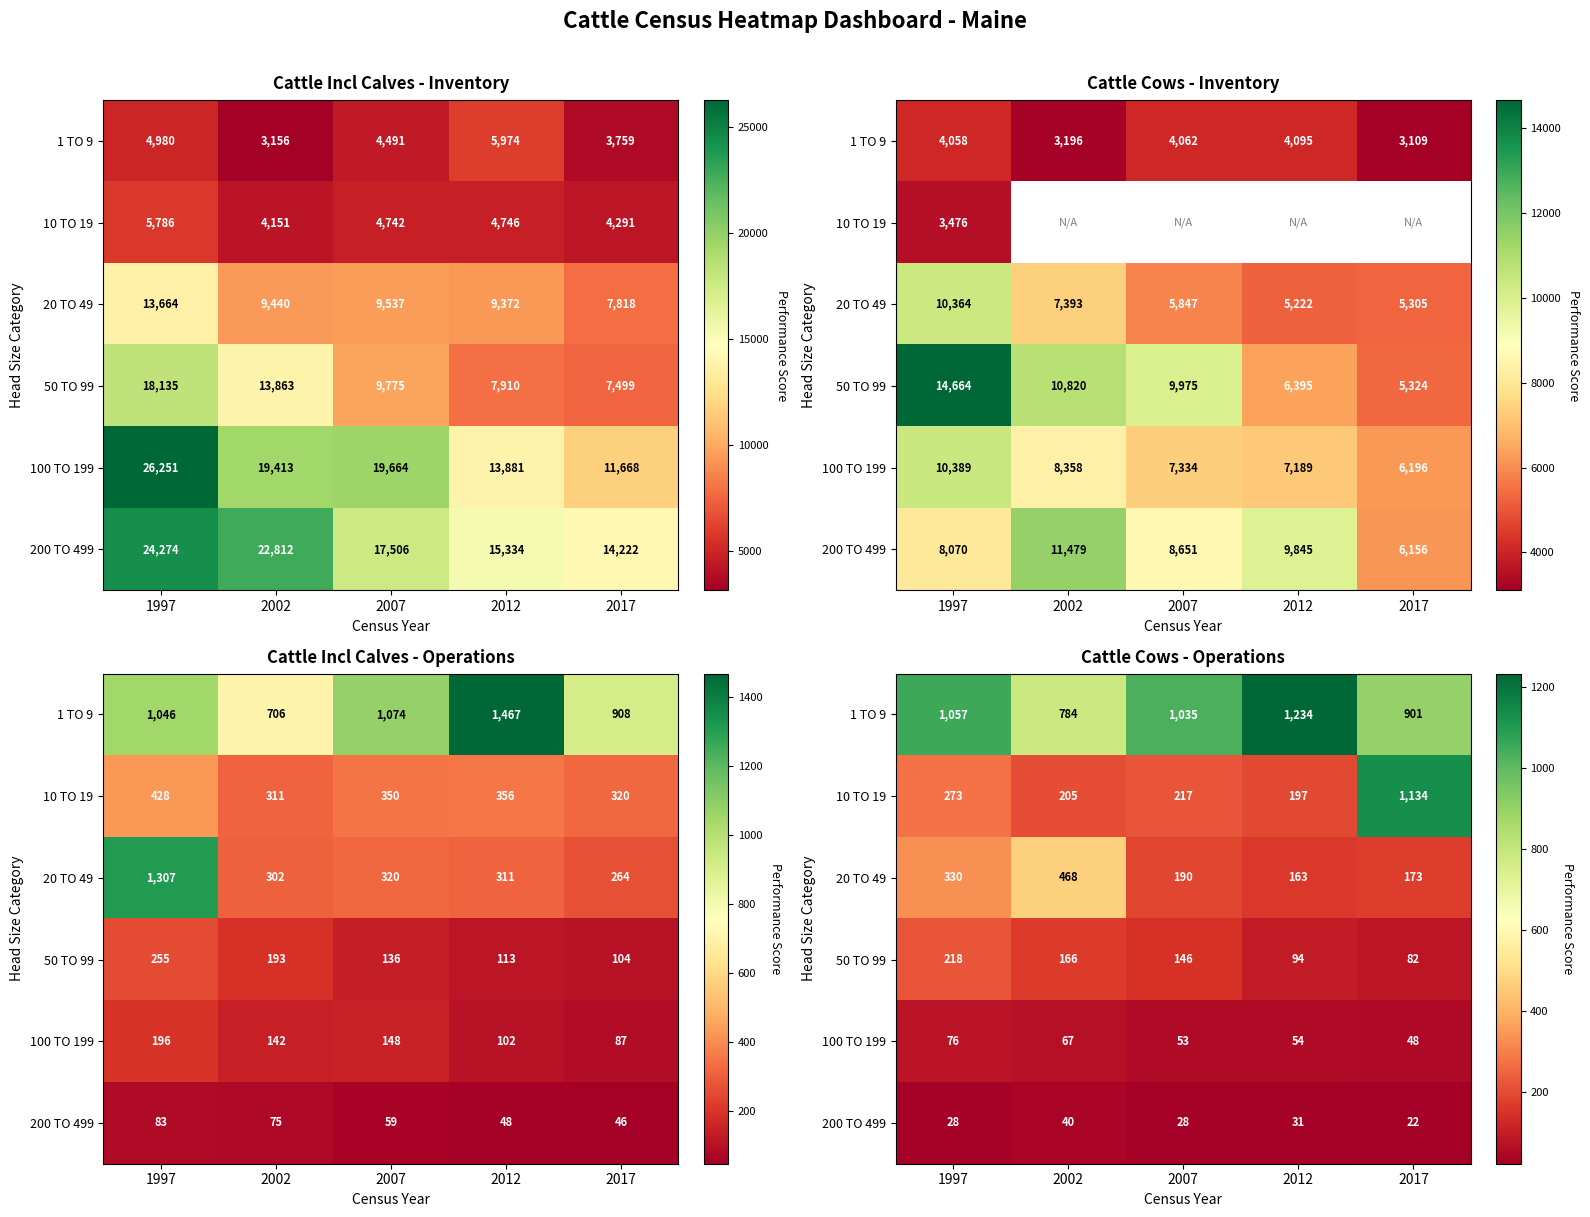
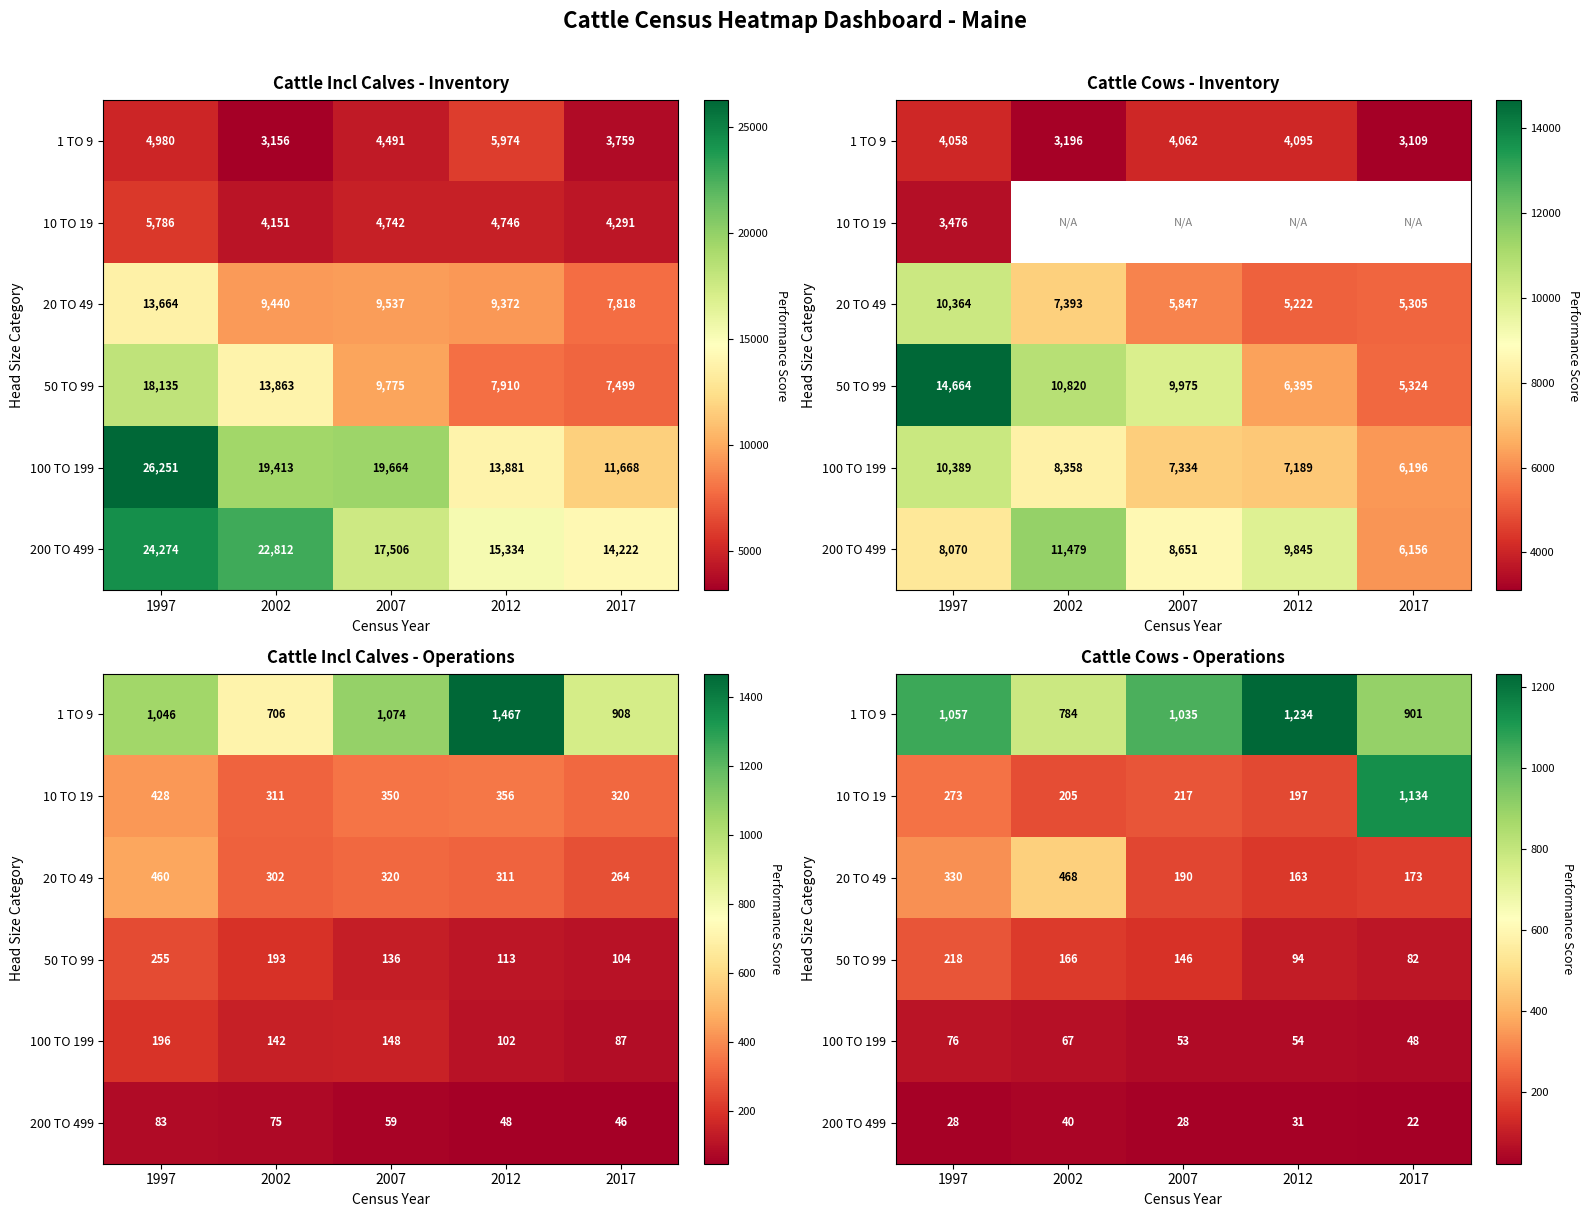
  {
    "Cattle Incl Calves - Inventory": {
      "1 TO 9": {
        "1997": "4,980",
        "2002": "3,156",
        "2007": "4,491",
        "2012": "5,974",
        "2017": "3,759"
      },
      "10 TO 19": {
        "1997": "5,786",
        "2002": "4,151",
        "2007": "4,742",
        "2012": "4,746",
        "2017": "4,291"
      },
      "20 TO 49": {
        "1997": "13,664",
        "2002": "9,440",
        "2007": "9,537",
        "2012": "9,372",
        "2017": "7,818"
      },
      "50 TO 99": {
        "1997": "18,135",
        "2002": "13,863",
        "2007": "9,775",
        "2012": "7,910",
        "2017": "7,499"
      },
      "100 TO 199": {
        "1997": "26,251",
        "2002": "19,413",
        "2007": "19,664",
        "2012": "13,881",
        "2017": "11,668"
      },
      "200 TO 499": {
        "1997": "24,274",
        "2002": "22,812",
        "2007": "17,506",
        "2012": "15,334",
        "2017": "14,222"
      }
    },
    "Cattle Cows - Inventory": {
      "1 TO 9": {
        "1997": "4,058",
        "2002": "3,196",
        "2007": "4,062",
        "2012": "4,095",
        "2017": "3,109"
      },
      "10 TO 19": {
        "1997": "3,476"
      },
      "20 TO 49": {
        "1997": "10,364",
        "2002": "7,393",
        "2007": "5,847",
        "2012": "5,222",
        "2017": "5,305"
      },
      "50 TO 99": {
        "1997": "14,664",
        "2002": "10,820",
        "2007": "9,975",
        "2012": "6,395",
        "2017": "5,324"
      },
      "100 TO 199": {
        "1997": "10,389",
        "2002": "8,358",
        "2007": "7,334",
        "2012": "7,189",
        "2017": "6,196"
      },
      "200 TO 499": {
        "1997": "8,070",
        "2002": "11,479",
        "2007": "8,651",
        "2012": "9,845",
        "2017": "6,156"
      }
    },
    "Cattle Incl Calves - Operations": {
      "1 TO 9": {
        "1997": "1,046",
        "2002": "706",
        "2007": "1,074",
        "2012": "1,467",
        "2017": "908"
      },
      "10 TO 19": {
        "1997": "428",
        "2002": "311",
        "2007": "350",
        "2012": "356",
        "2017": "320"
      },
      "20 TO 49": {
-       "1997": "1,307",
+       "1997": "460",
        "2002": "302",
        "2007": "320",
        "2012": "311",
        "2017": "264"
      },
      "50 TO 99": {
        "1997": "255",
        "2002": "193",
        "2007": "136",
        "2012": "113",
        "2017": "104"
      },
      "100 TO 199": {
        "1997": "196",
        "2002": "142",
        "2007": "148",
        "2012": "102",
        "2017": "87"
      },
      "200 TO 499": {
        "1997": "83",
        "2002": "75",
        "2007": "59",
        "2012": "48",
        "2017": "46"
      }
    },
    "Cattle Cows - Operations": {
      "1 TO 9": {
        "1997": "1,057",
        "2002": "784",
        "2007": "1,035",
        "2012": "1,234",
        "2017": "901"
      },
      "10 TO 19": {
        "1997": "273",
        "2002": "205",
        "2007": "217",
        "2012": "197",
        "2017": "1,134"
      },
      "20 TO 49": {
        "1997": "330",
        "2002": "468",
        "2007": "190",
        "2012": "163",
        "2017": "173"
      },
      "50 TO 99": {
        "1997": "218",
        "2002": "166",
        "2007": "146",
        "2012": "94",
        "2017": "82"
      },
      "100 TO 199": {
        "1997": "76",
        "2002": "67",
        "2007": "53",
        "2012": "54",
        "2017": "48"
      },
      "200 TO 499": {
        "1997": "28",
        "2002": "40",
        "2007": "28",
        "2012": "31",
        "2017": "22"
      }
    }
  }
